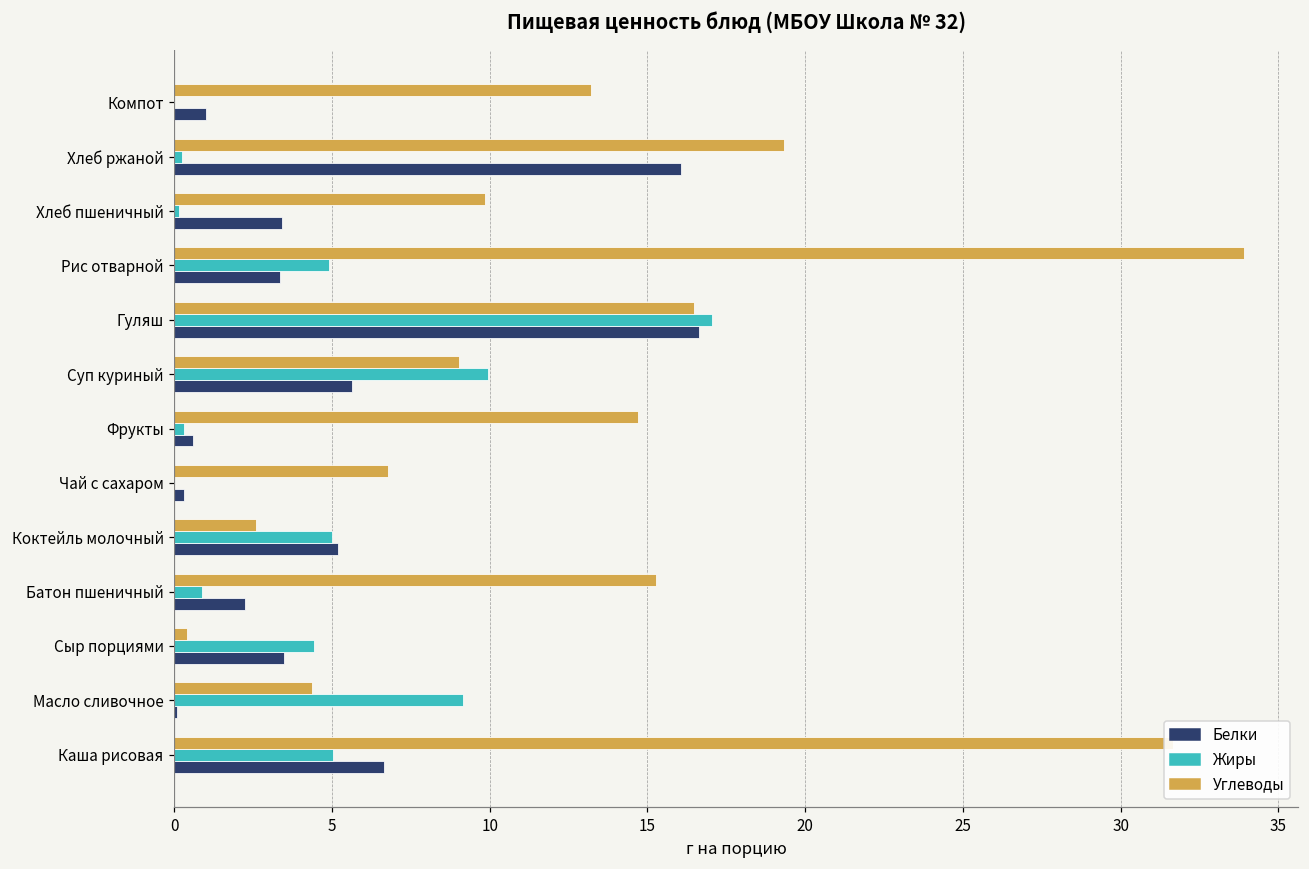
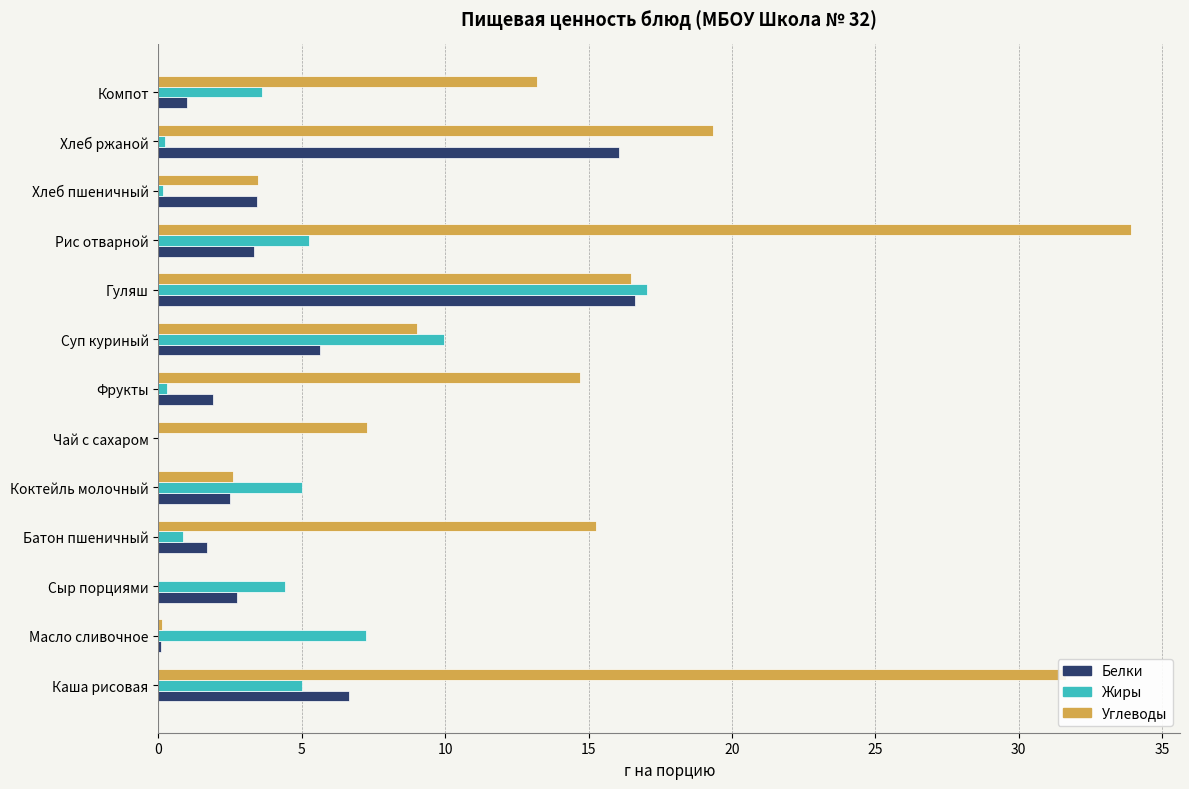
  {
    "Белки": {
      "Компот": 1.0,
      "Хлеб ржаной": 16.1,
      "Хлеб пшеничный": 3.4,
      "Рис отварной": 3.3,
      "Гуляш": 16.6,
      "Суп куриный": 5.6,
-     "Фрукты": 0.6,
-     "Чай с сахаром": 0.3,
-     "Коктейль молочный": 5.2,
-     "Батон пшеничный": 2.3,
-     "Сыр порциями": 3.5,
+     "Фрукты": 1.9,
+     "Чай с сахаром": 0.0,
+     "Коктейль молочный": 2.5,
+     "Батон пшеничный": 1.7,
+     "Сыр порциями": 2.7,
      "Каша рисовая": 6.6
    },
    "Жиры": {
-     "Компот": 0.0,
+     "Компот": 3.6,
      "Хлеб ржаной": 0.2,
      "Хлеб пшеничный": 0.2,
-     "Рис отварной": 4.9,
+     "Рис отварной": 5.2,
      "Гуляш": 17.1,
      "Суп куриный": 10.0,
      "Фрукты": 0.3,
      "Чай с сахаром": 0.0,
      "Коктейль молочный": 5.0,
      "Батон пшеничный": 0.9,
      "Сыр порциями": 4.4,
-     "Масло сливочное": 9.2,
+     "Масло сливочное": 7.3,
      "Каша рисовая": 5.0
    },
    "Углеводы": {
      "Компот": 13.2,
      "Хлеб ржаной": 19.3,
-     "Хлеб пшеничный": 9.8,
+     "Хлеб пшеничный": 3.5,
      "Рис отварной": 33.9,
      "Гуляш": 16.5,
      "Суп куриный": 9.0,
      "Фрукты": 14.7,
-     "Чай с сахаром": 6.8,
+     "Чай с сахаром": 7.3,
      "Коктейль молочный": 2.6,
      "Батон пшеничный": 15.3,
-     "Сыр порциями": 0.4,
-     "Масло сливочное": 4.4
+     "Сыр порциями": 0.0,
+     "Масло сливочное": 0.1
    }
  }
